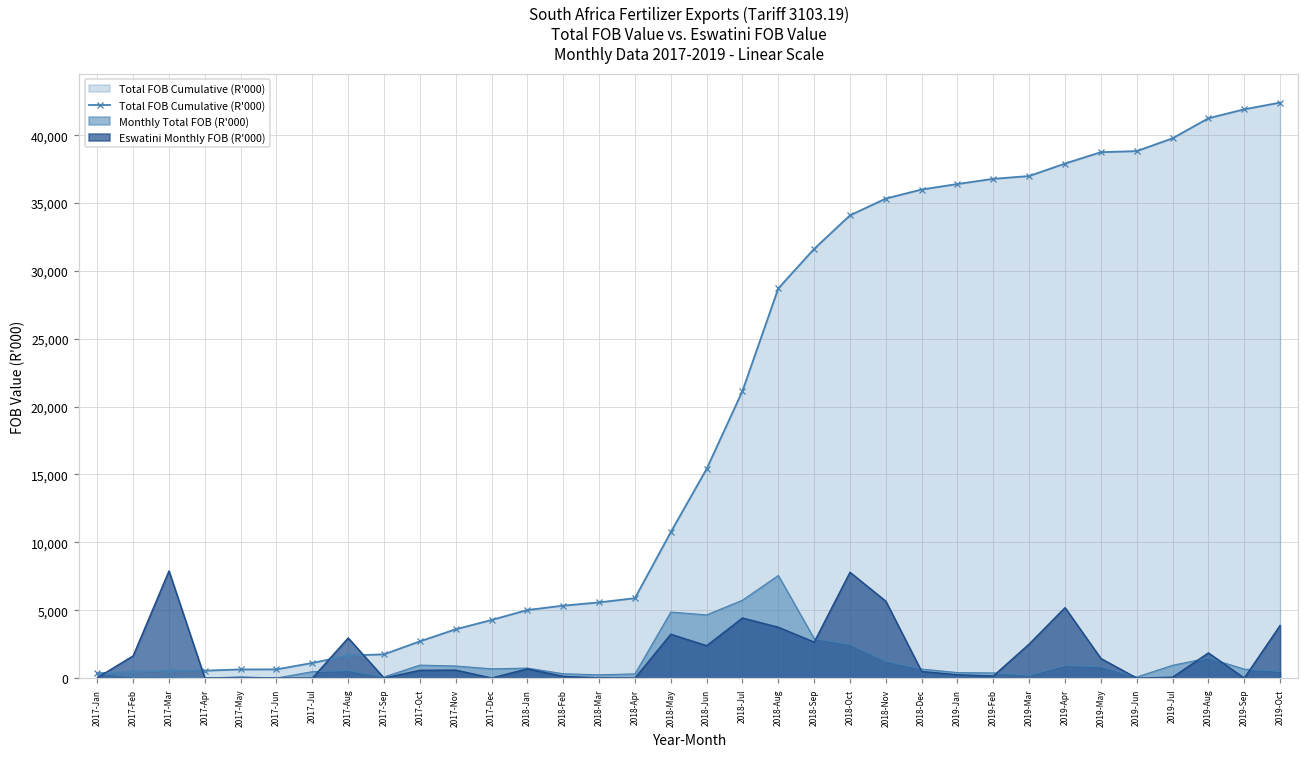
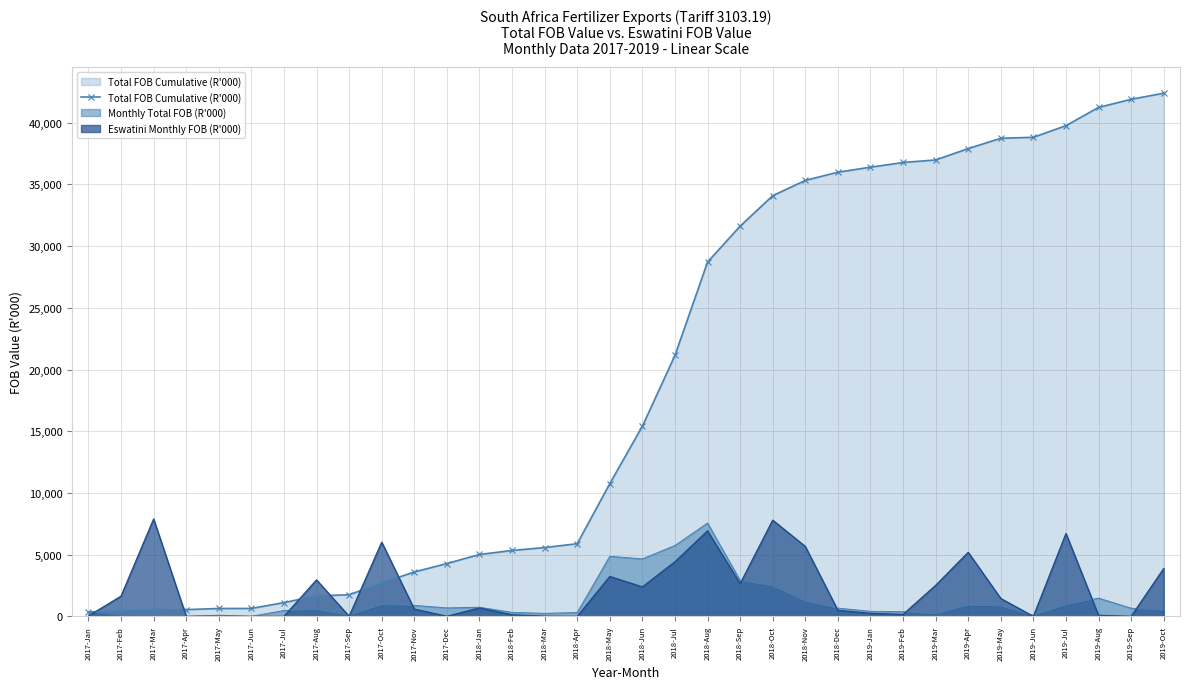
  {
    "Eswatini Monthly FOB (R'000)": {
      "2017-Jan": "0",
      "2017-Feb": "1,600",
      "2017-Mar": "7,900",
      "2017-Jul": "0",
      "2017-Aug": "3,000",
-     "2017-Oct": "600",
+     "2017-Oct": "6,000",
      "2017-Nov": "600",
      "2017-Dec": "0",
      "2018-Mar": "0",
      "2018-Apr": "0",
      "2018-May": "3,200",
      "2018-Jun": "2,400",
      "2018-Jul": "4,400",
-     "2018-Aug": "3,700",
+     "2018-Aug": "6,900",
      "2018-Sep": "2,700",
      "2018-Oct": "7,800",
      "2018-Nov": "5,700",
      "2019-Feb": "200",
      "2019-Mar": "2,500",
      "2019-Apr": "5,200",
      "2019-May": "1,400",
-     "2019-Jul": "100",
-     "2019-Aug": "1,900",
+     "2019-Jul": "6,700",
+     "2019-Aug": "100",
      "2019-Sep": "0",
      "2019-Oct": "3,900"
    }
  }
